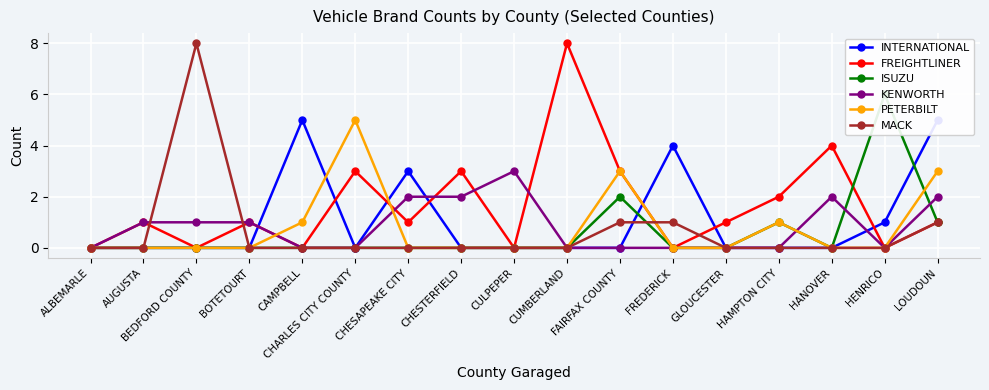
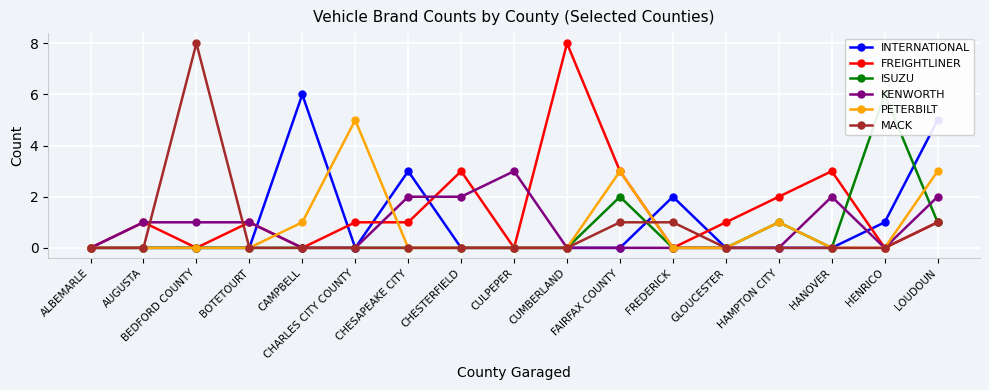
  {
    "INTERNATIONAL": {
-     "CAMPBELL": 5,
+     "CAMPBELL": 6,
      "CHESAPEAKE CITY": 3,
-     "FREDERICK": 4,
+     "FREDERICK": 2,
      "HENRICO": 1
    },
    "FREIGHTLINER": {
-     "CHARLES CITY COUNTY": 3,
+     "CHARLES CITY COUNTY": 1,
      "CHESAPEAKE CITY": 1,
      "CHESTERFIELD": 3,
      "CUMBERLAND": 8,
      "GLOUCESTER": 1,
      "HAMPTON CITY": 2,
-     "HANOVER": 4
+     "HANOVER": 3
    },
    "ISUZU": {
      "FAIRFAX COUNTY": 2
    },
    "KENWORTH": {
      "BEDFORD COUNTY": 1,
      "CHESAPEAKE CITY": 2,
      "CHESTERFIELD": 2,
      "CULPEPER": 3,
      "HANOVER": 2,
      "LOUDOUN": 2
    },
    "PETERBILT": {
      "CAMPBELL": 1,
      "CHARLES CITY COUNTY": 5,
      "LOUDOUN": 3
    },
    "MACK": {
      "BEDFORD COUNTY": 8,
      "FAIRFAX COUNTY": 1,
      "FREDERICK": 1
    }
  }
